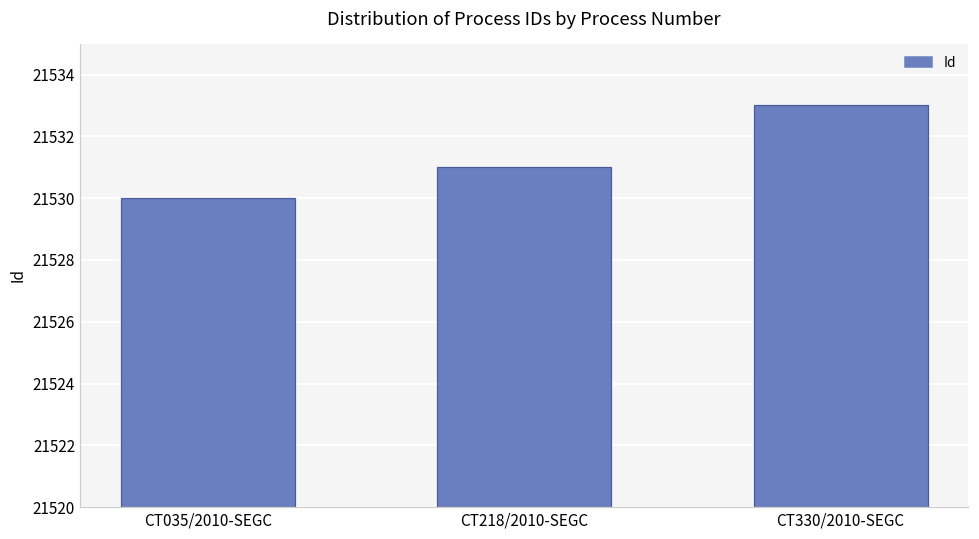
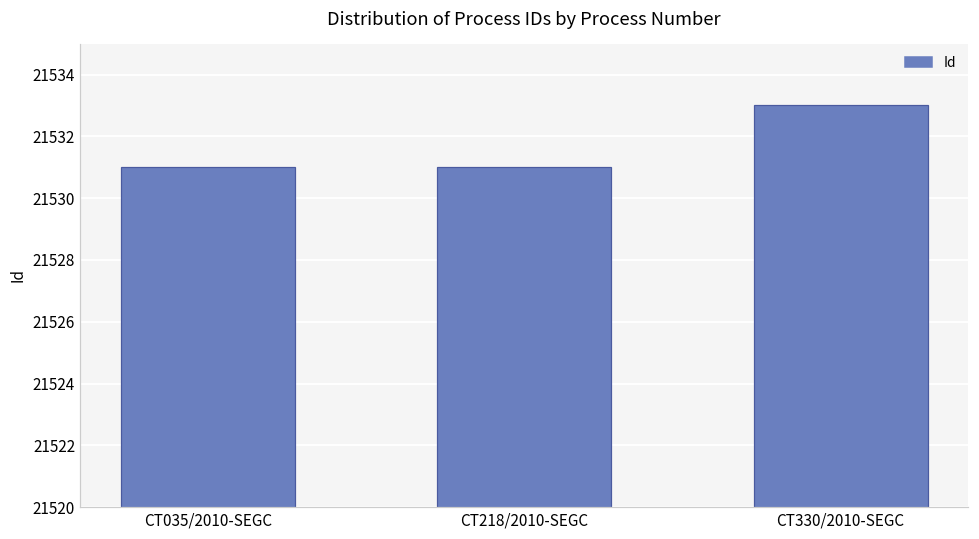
  {
-   "CT035/2010-SEGC": 21530,
+   "CT035/2010-SEGC": 21531,
    "CT218/2010-SEGC": 21531,
    "CT330/2010-SEGC": 21533
  }
